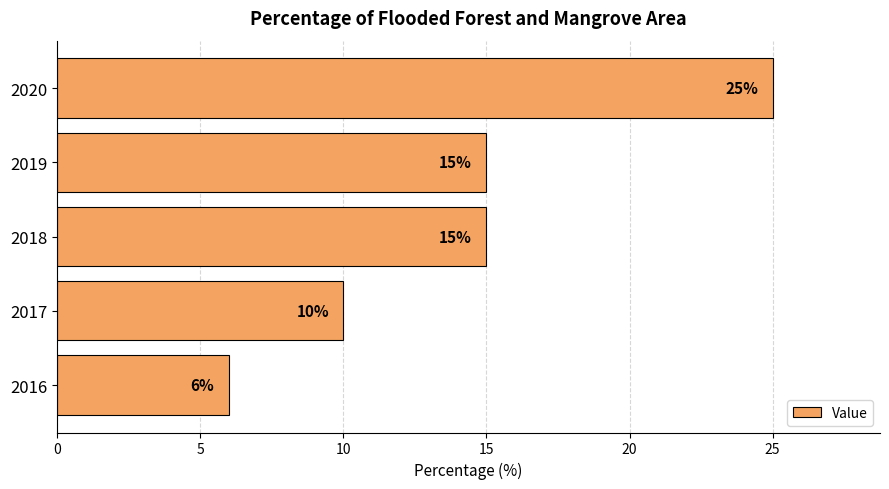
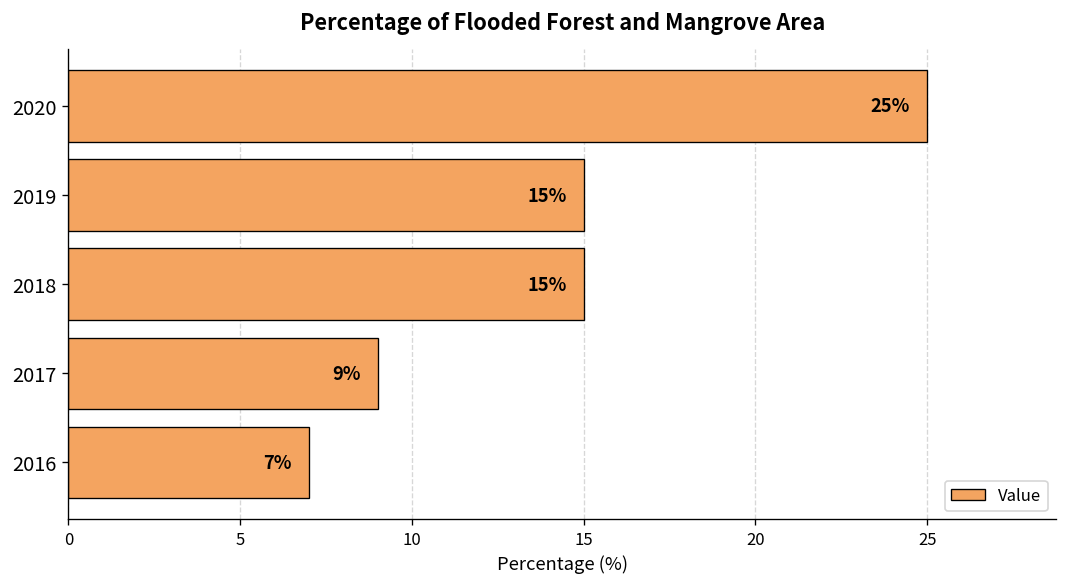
  {
    "2020": "25%",
    "2019": "15%",
    "2018": "15%",
-   "2017": "10%",
-   "2016": "6%"
+   "2017": "9%",
+   "2016": "7%"
  }
